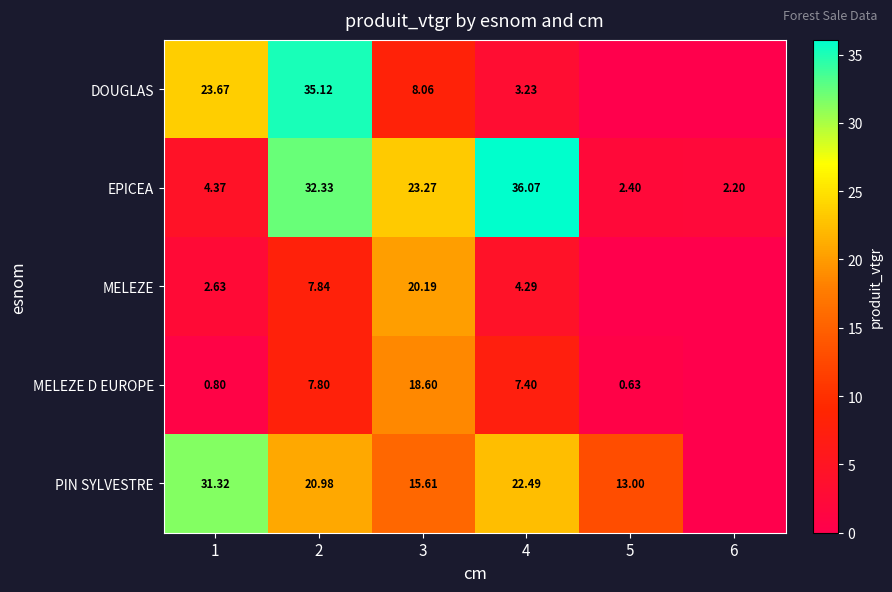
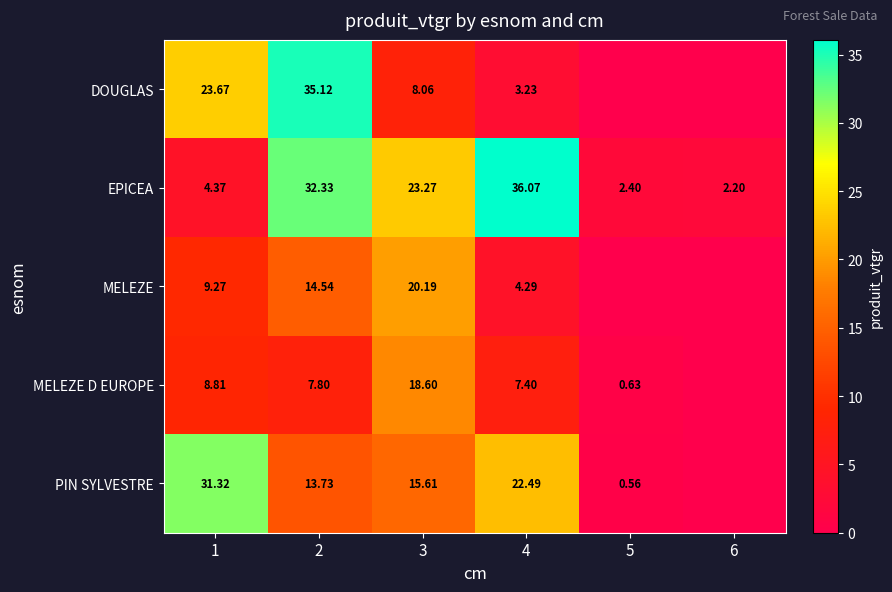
  {
    "DOUGLAS": {
      "1": 23.67,
      "2": 35.12,
      "3": 8.06,
      "4": 3.23
    },
    "EPICEA": {
      "1": 4.37,
      "2": 32.33,
      "3": 23.27,
      "4": 36.07,
      "5": 2.40,
      "6": 2.20
    },
    "MELEZE": {
-     "1": 2.63,
-     "2": 7.84,
+     "1": 9.27,
+     "2": 14.54,
      "3": 20.19,
      "4": 4.29
    },
    "MELEZE D EUROPE": {
-     "1": 0.80,
+     "1": 8.81,
      "2": 7.80,
      "3": 18.60,
      "4": 7.40,
      "5": 0.63
    },
    "PIN SYLVESTRE": {
      "1": 31.32,
-     "2": 20.98,
+     "2": 13.73,
      "3": 15.61,
      "4": 22.49,
-     "5": 13.00
+     "5": 0.56
    }
  }
